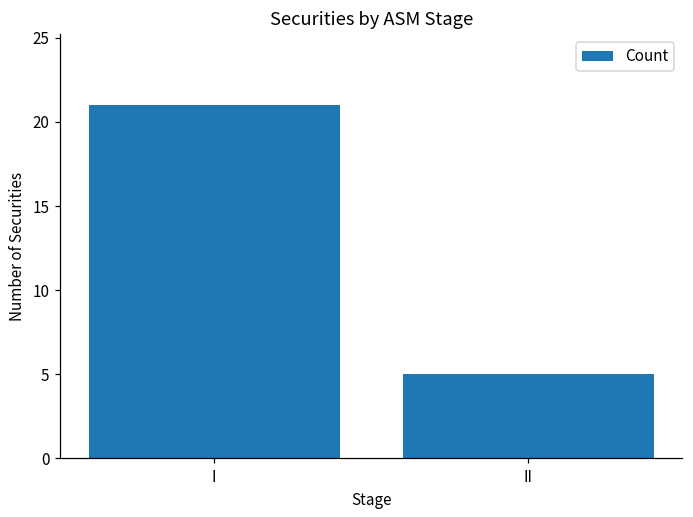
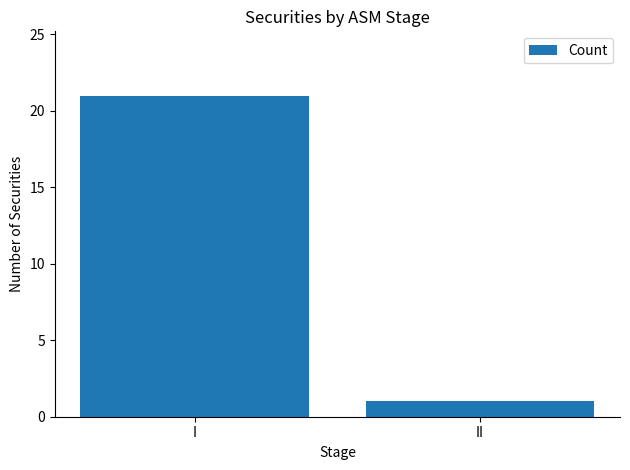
  {
    "I": 21,
-   "II": 5
+   "II": 1
  }
